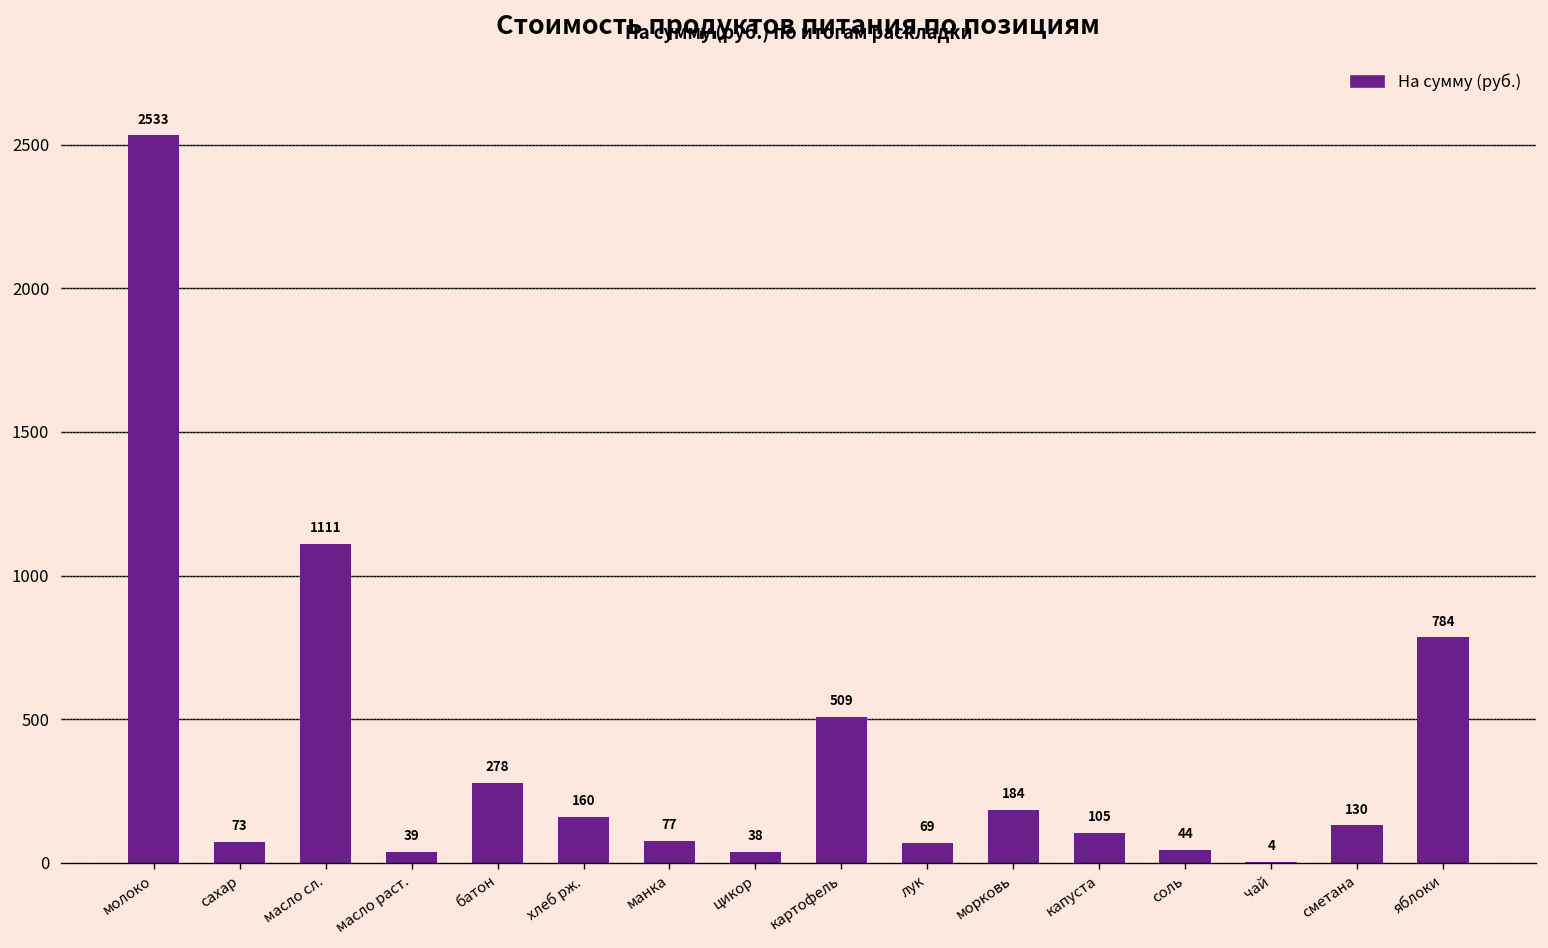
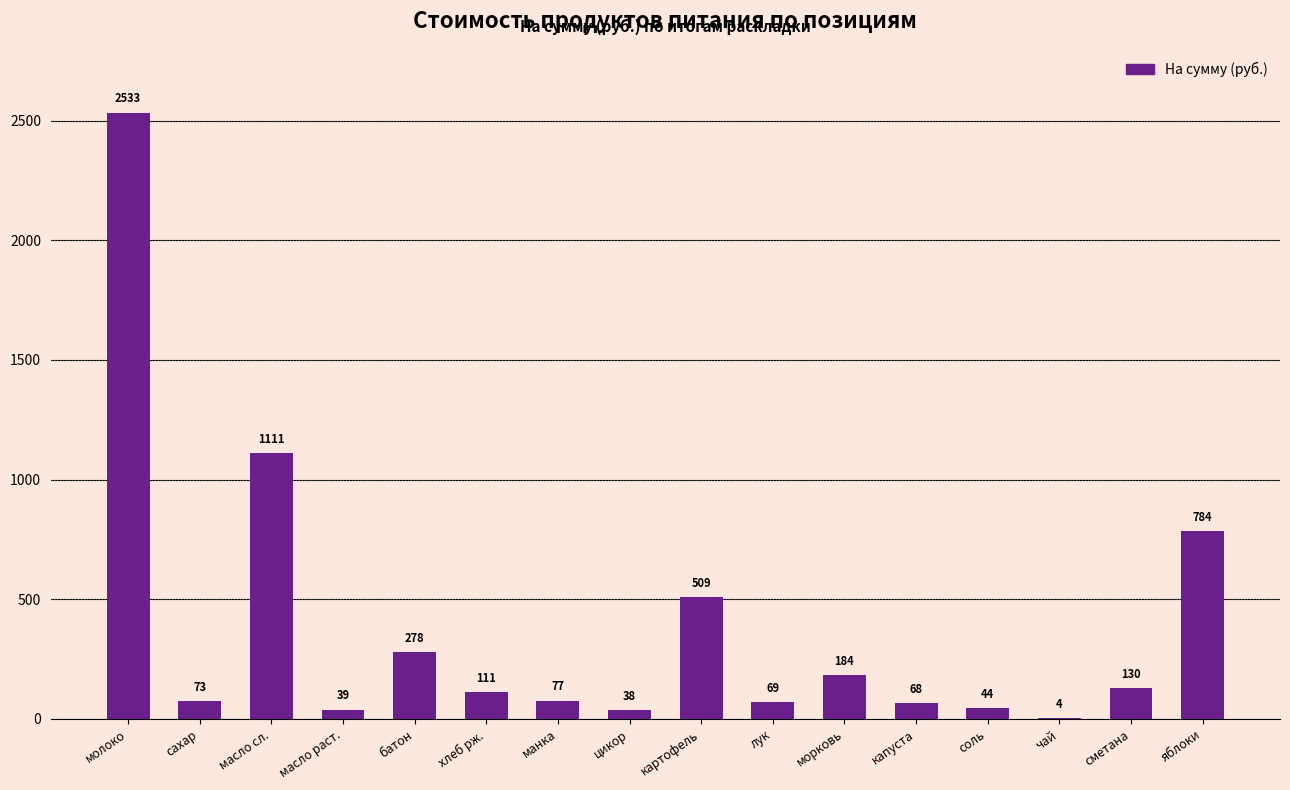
  {
    "молоко": 2533,
    "сахар": 73,
    "масло сл.": 1111,
    "масло раст.": 39,
    "батон": 278,
-   "хлеб рж.": 160,
+   "хлеб рж.": 111,
    "манка": 77,
    "цикор": 38,
    "картофель": 509,
    "лук": 69,
    "морковь": 184,
-   "капуста": 105,
+   "капуста": 68,
    "соль": 44,
    "чай": 4,
    "сметана": 130,
    "яблоки": 784
  }
